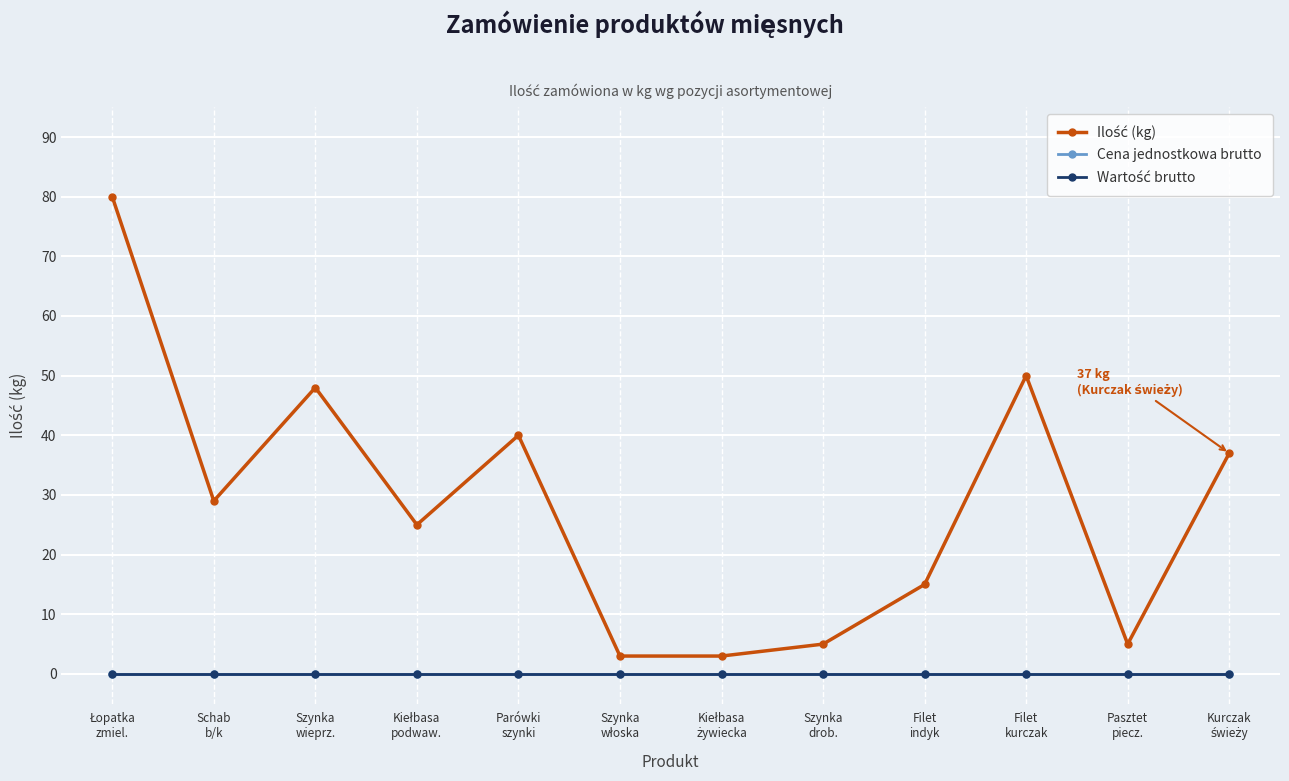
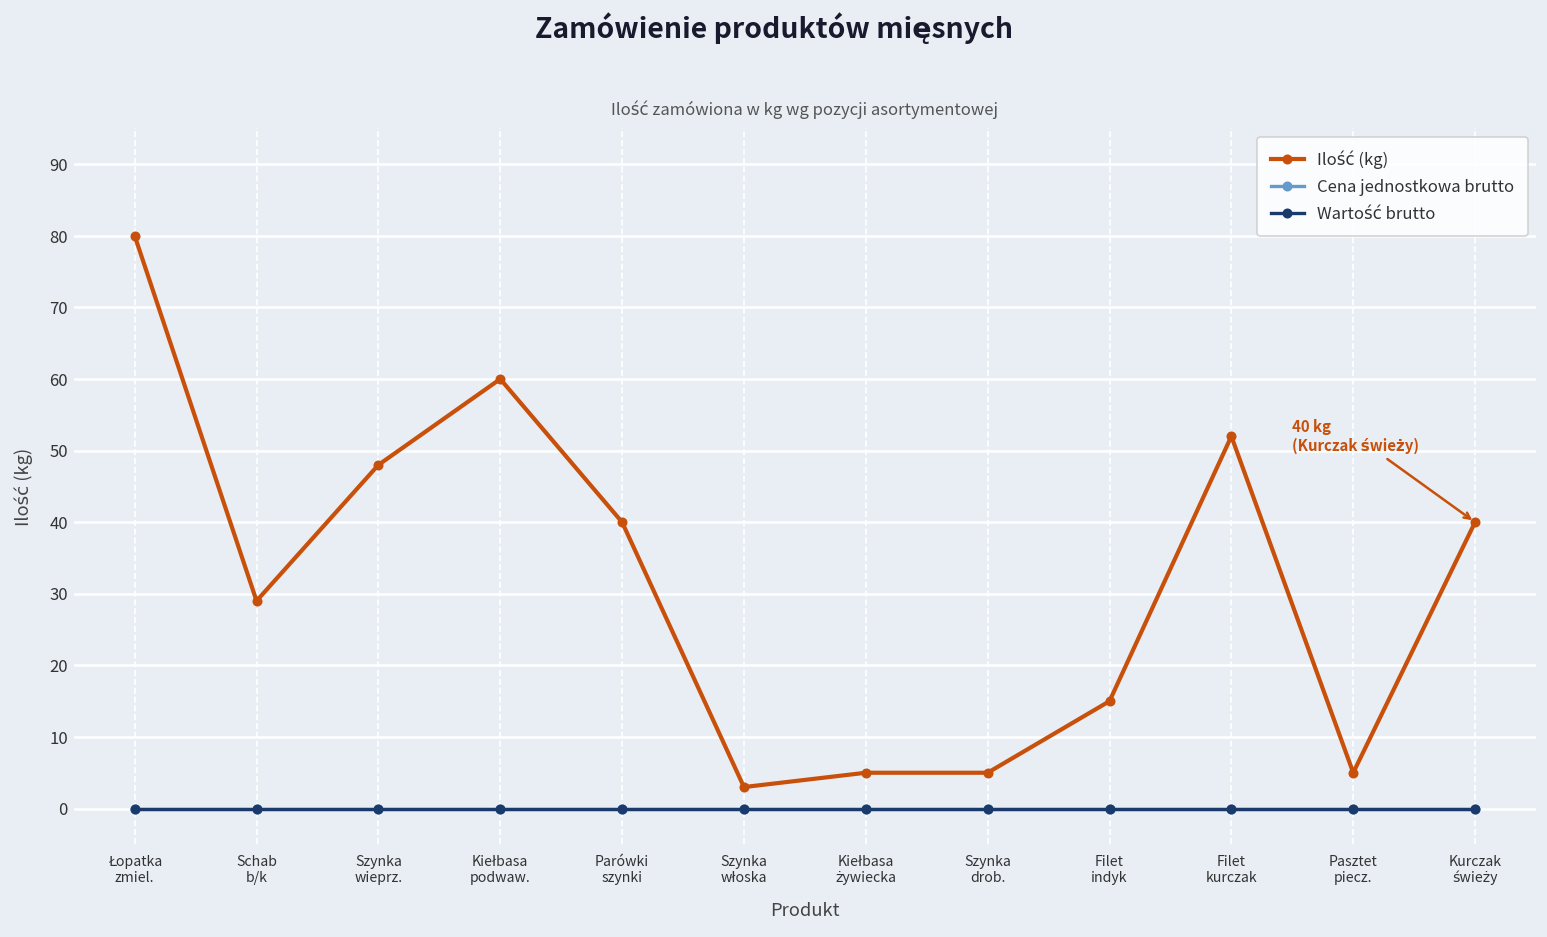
  {
    "Ilość (kg)": {
-     "Kiełbasa podwaw.": 25,
-     "Kiełbasa żywiecka": 3,
-     "Filet kurczak": 50,
-     "Kurczak świeży": 37
+     "Kiełbasa podwaw.": 60,
+     "Kiełbasa żywiecka": 5,
+     "Filet kurczak": 52,
+     "Kurczak świeży": 40
    },
    "Wartość brutto": {
      "Łopatka zmiel.": 0,
      "Schab b/k": 0,
      "Szynka wieprz.": 0,
      "Kiełbasa podwaw.": 0,
      "Parówki szynki": 0,
      "Szynka włoska": 0,
      "Kiełbasa żywiecka": 0,
      "Szynka drob.": 0,
      "Filet indyk": 0,
      "Filet kurczak": 0,
      "Pasztet piecz.": 0,
      "Kurczak świeży": 0
    }
  }
